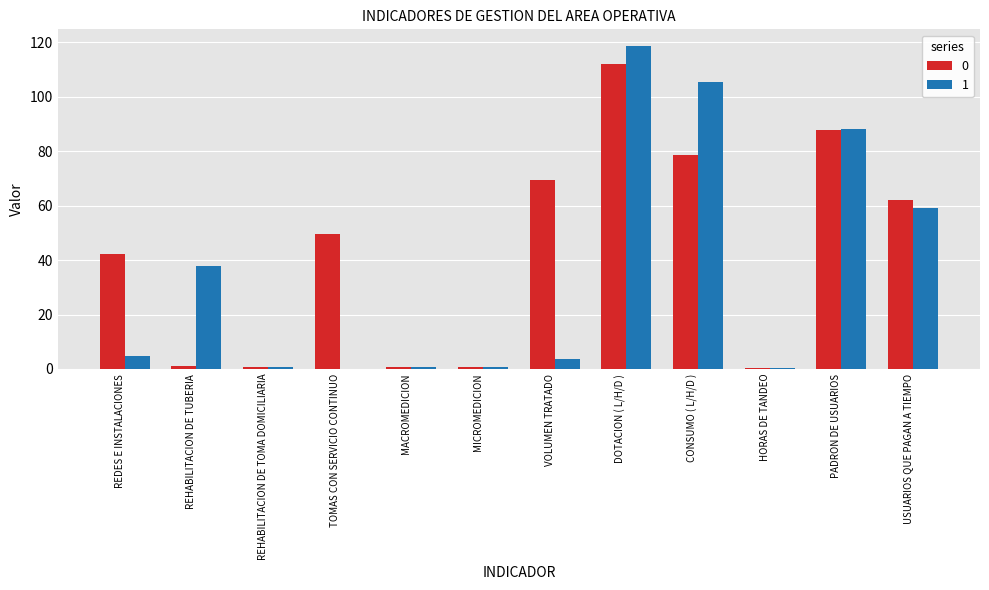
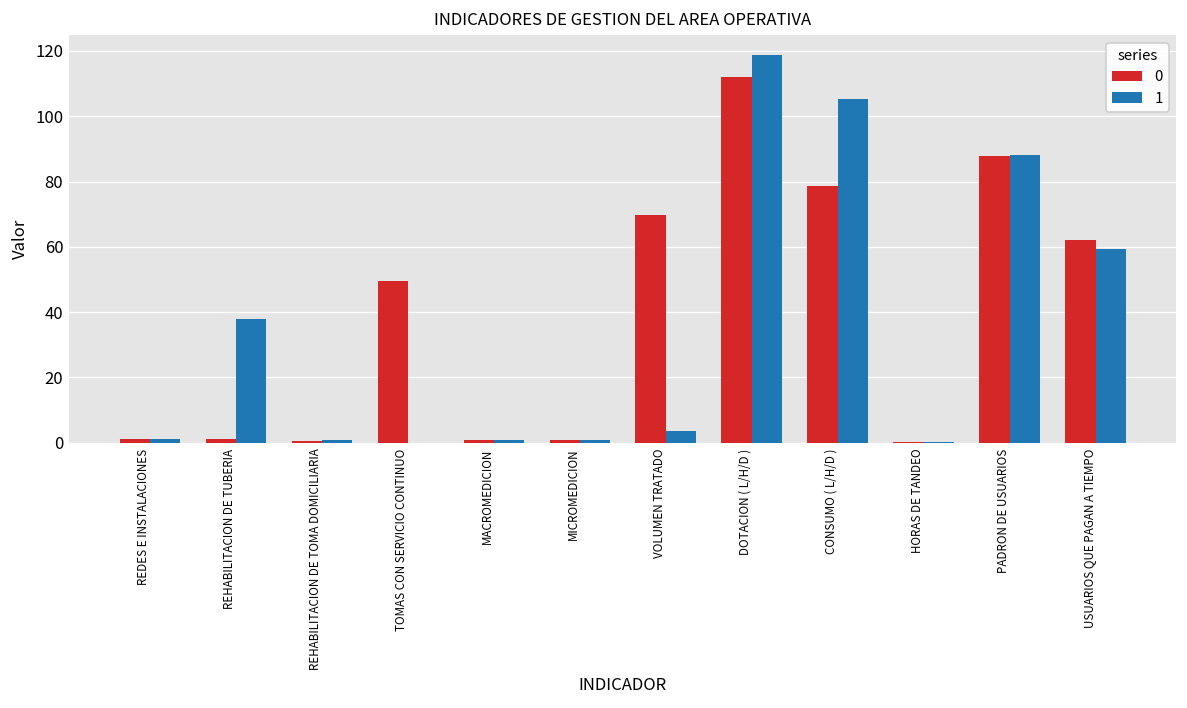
  {
    "0": {
-     "REDES E INSTALACIONES": 42,
+     "REDES E INSTALACIONES": 1,
      "REHABILITACION DE TUBERIA": 1,
      "TOMAS CON SERVICIO CONTINUO": 50,
      "VOLUMEN TRATADO": 70,
      "DOTACION ( L/H/D )": 112,
      "CONSUMO ( L/H/D )": 79,
      "PADRON DE USUARIOS": 88,
      "USUARIOS QUE PAGAN A TIEMPO": 62
    },
    "1": {
-     "REDES E INSTALACIONES": 5,
+     "REDES E INSTALACIONES": 1,
      "REHABILITACION DE TUBERIA": 38,
      "VOLUMEN TRATADO": 4,
      "DOTACION ( L/H/D )": 119,
      "CONSUMO ( L/H/D )": 105,
      "PADRON DE USUARIOS": 88,
      "USUARIOS QUE PAGAN A TIEMPO": 59
    }
  }
